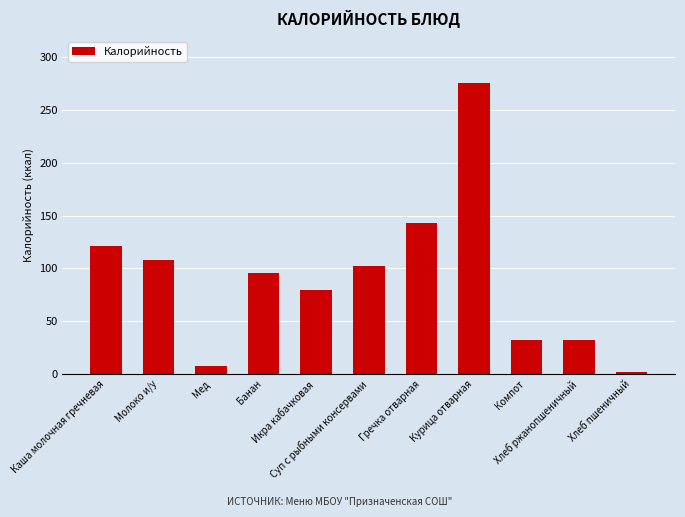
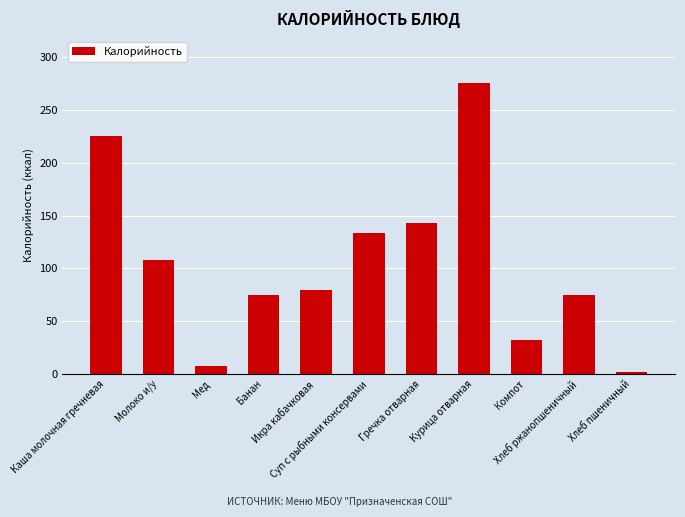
  {
-   "Каша молочная гречневая": 121,
+   "Каша молочная гречневая": 225,
    "Молоко и/у": 108,
    "Мед": 8,
-   "Банан": 96,
+   "Банан": 75,
    "Икра кабачковая": 80,
-   "Суп с рыбными консервами": 103,
+   "Суп с рыбными консервами": 134,
    "Гречка отварная": 143,
    "Курица отварная": 275,
    "Компот": 32,
-   "Хлеб ржанопшеничный": 32
+   "Хлеб ржанопшеничный": 75
  }
